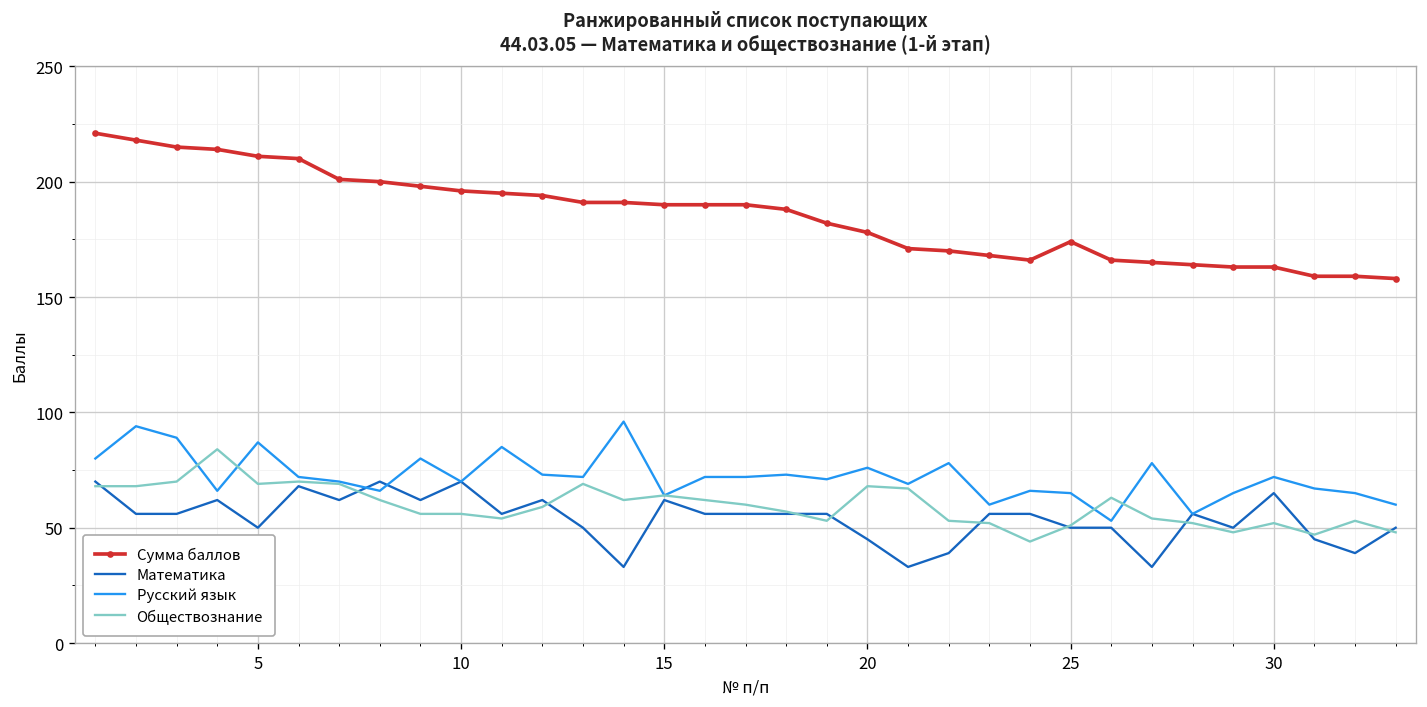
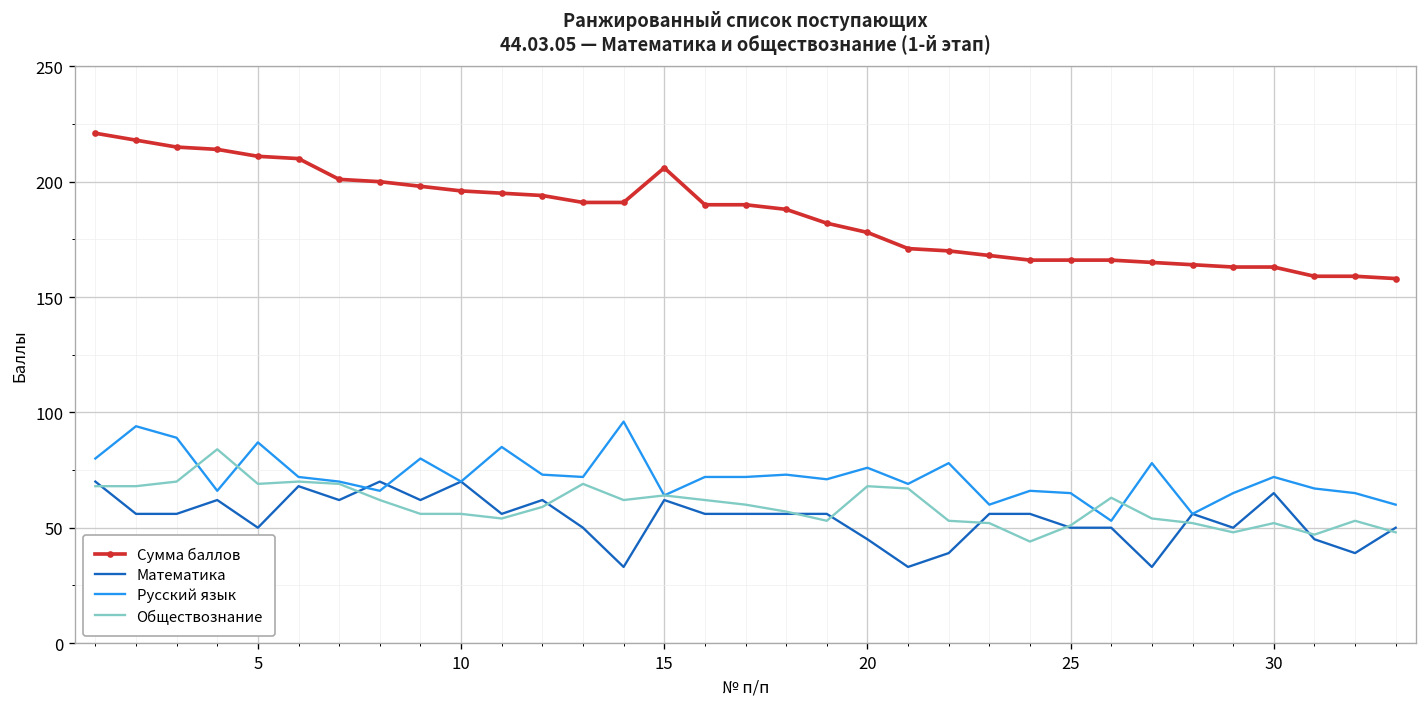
  {
    "Сумма баллов": {
      "5": 211,
      "10": 196,
-     "15": 190,
+     "15": 206,
      "20": 178,
-     "25": 174,
+     "25": 166,
      "30": 163
    },
    "Математика": {
      "5": 50,
      "15": 62,
      "20": 45,
      "30": 65
    },
    "Русский язык": {
      "5": 87,
      "20": 76,
      "25": 65,
      "30": 72
    },
    "Обществознание": {
      "5": 69,
      "10": 56,
      "20": 68,
      "30": 52
    }
  }
